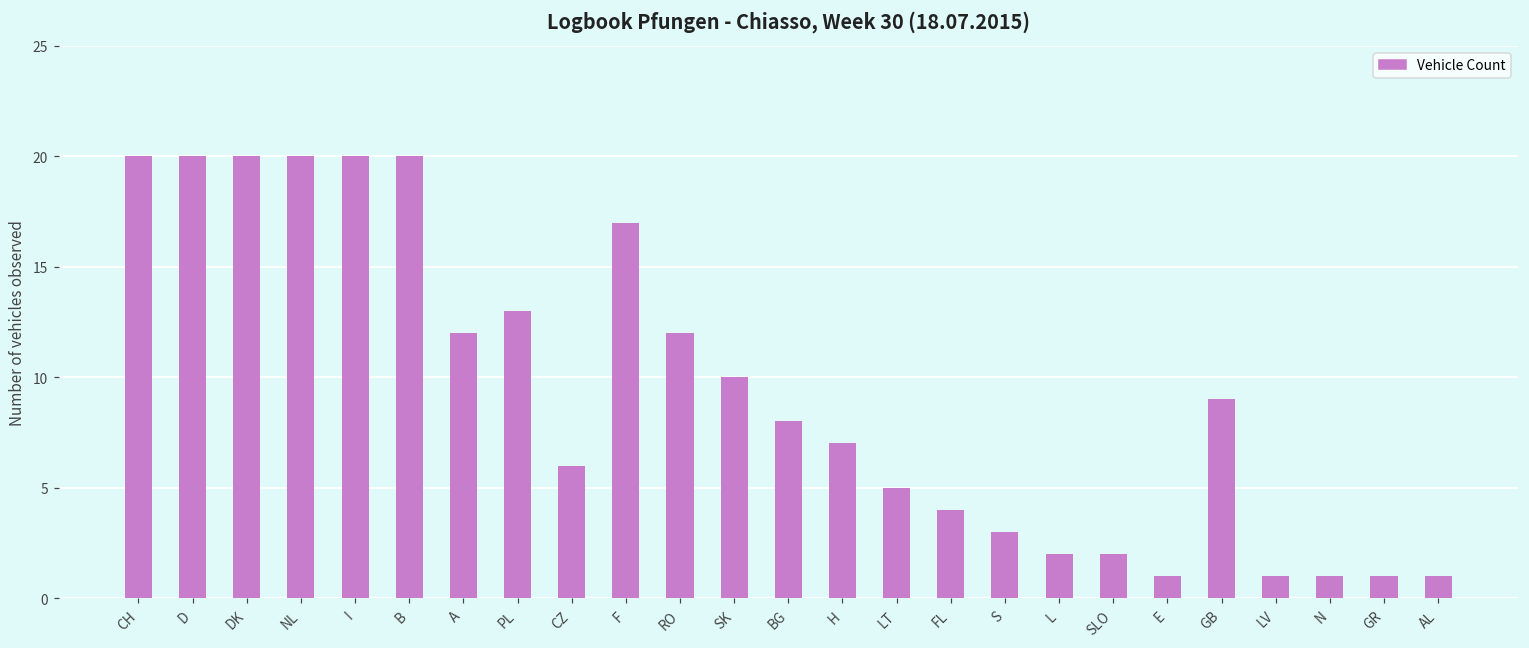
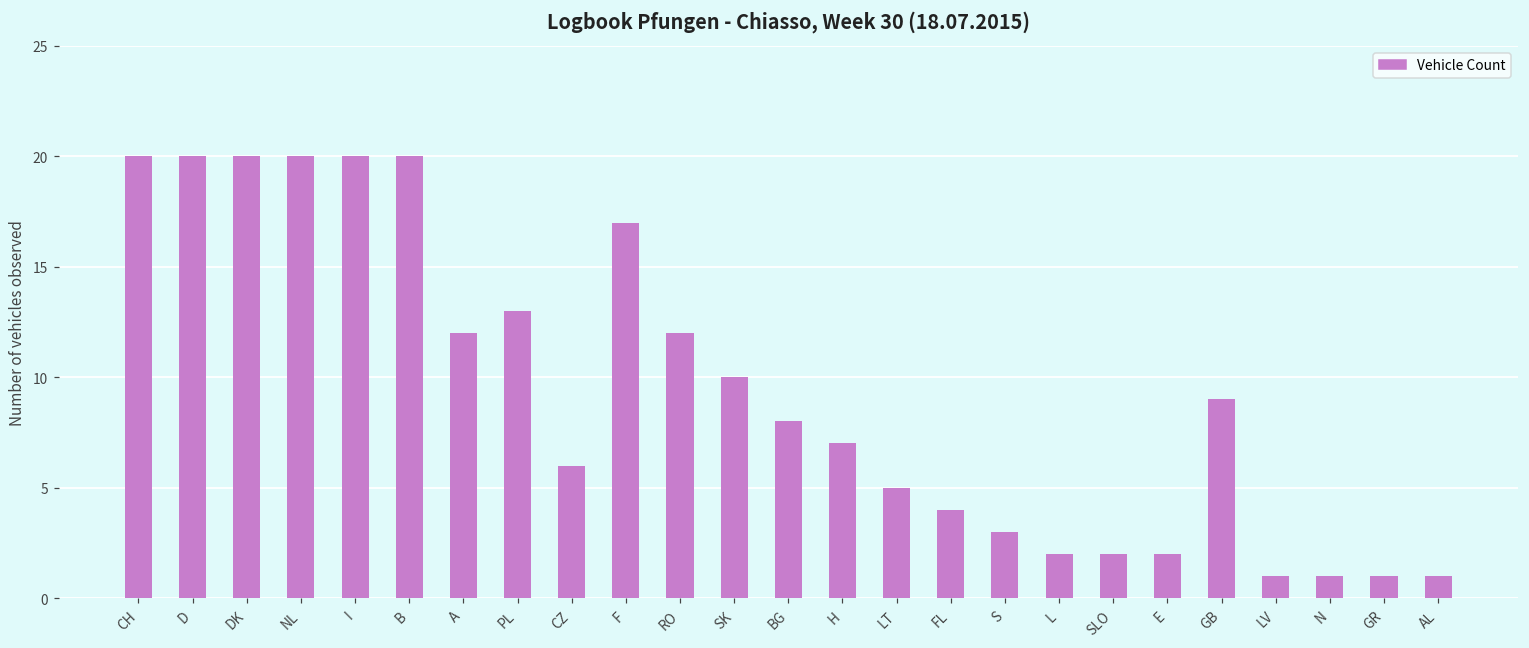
  {
    "CH": 20,
    "D": 20,
    "DK": 20,
    "NL": 20,
    "I": 20,
    "B": 20,
    "A": 12,
    "PL": 13,
    "CZ": 6,
    "F": 17,
    "RO": 12,
    "SK": 10,
    "BG": 8,
    "H": 7,
    "LT": 5,
    "FL": 4,
    "S": 3,
    "L": 2,
    "SLO": 2,
-   "E": 1,
+   "E": 2,
    "GB": 9,
    "LV": 1,
    "N": 1,
    "GR": 1,
    "AL": 1
  }
